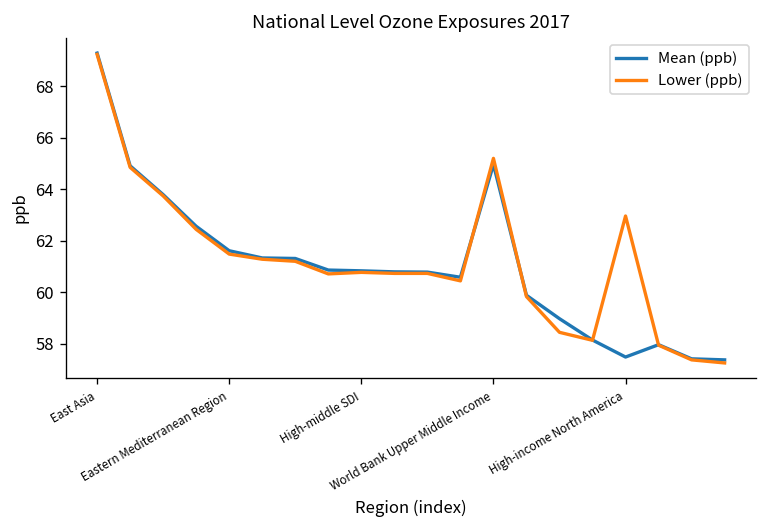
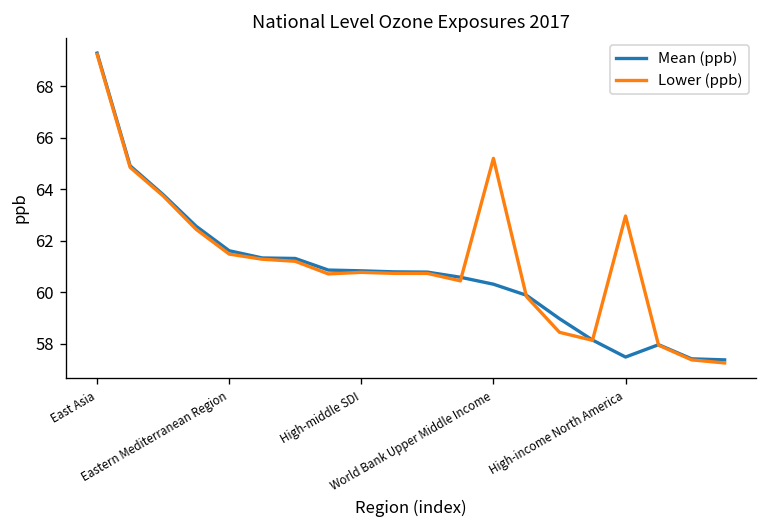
  {
    "Mean (ppb)": {
      "Eastern Mediterranean Region": 61.6,
-     "World Bank Upper Middle Income": 65.0,
+     "World Bank Upper Middle Income": 60.3,
      "High-income North America": 57.5
    },
    "Lower (ppb)": {
      "Eastern Mediterranean Region": 61.5,
      "World Bank Upper Middle Income": 65.2,
      "High-income North America": 63.0
    }
  }
